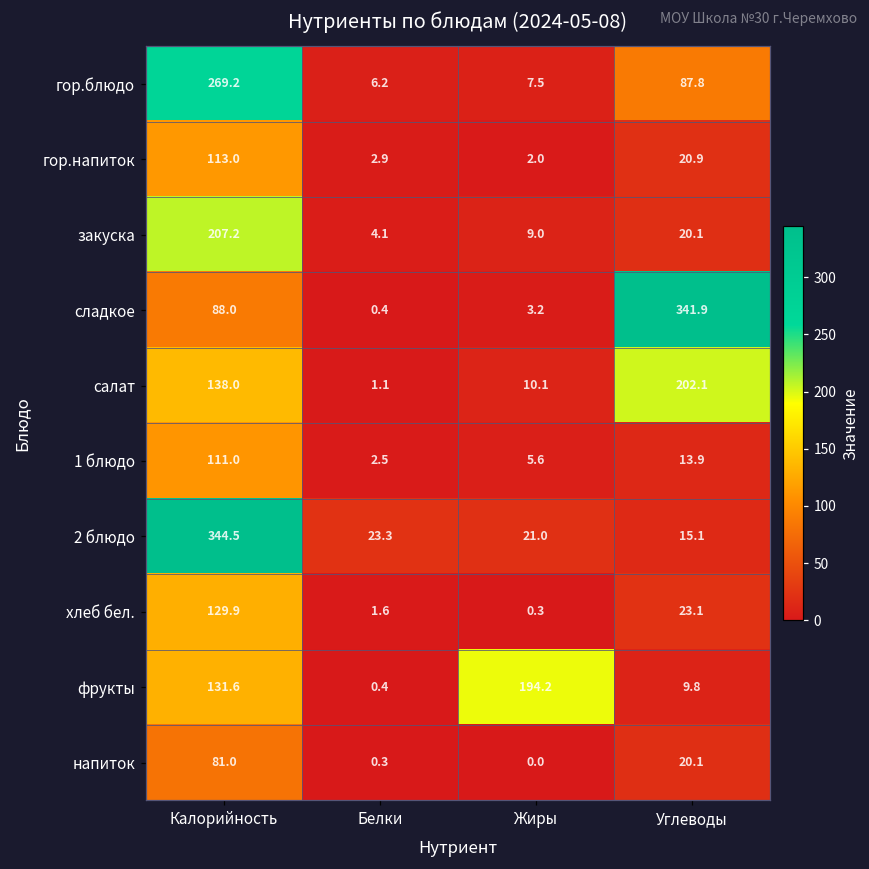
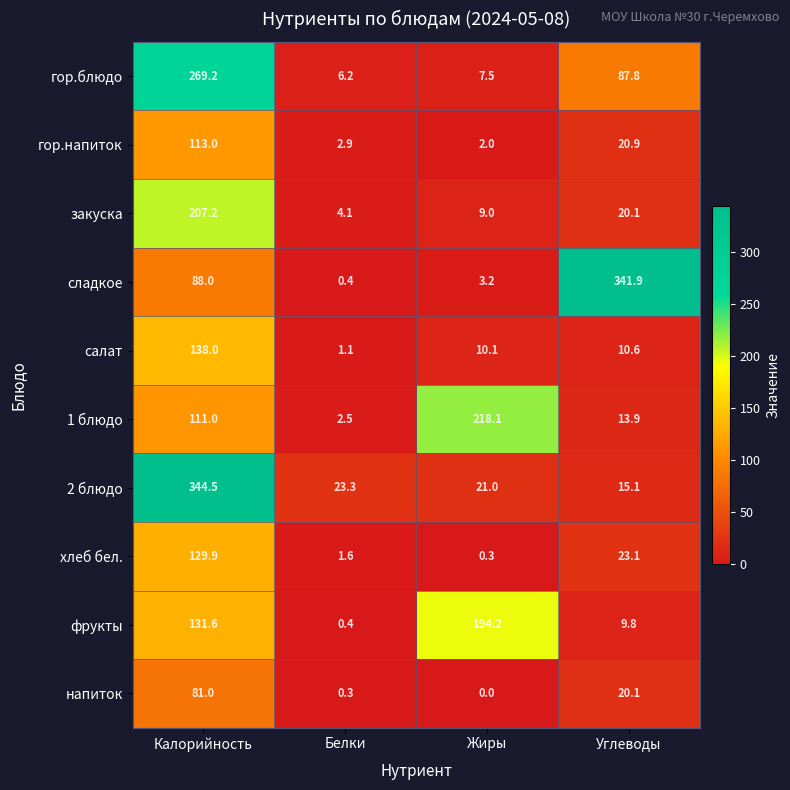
  {
    "гор.блюдо": {
      "Калорийность": 269.2,
      "Белки": 6.2,
      "Жиры": 7.5,
      "Углеводы": 87.8
    },
    "гор.напиток": {
      "Калорийность": 113.0,
      "Белки": 2.9,
      "Жиры": 2.0,
      "Углеводы": 20.9
    },
    "закуска": {
      "Калорийность": 207.2,
      "Белки": 4.1,
      "Жиры": 9.0,
      "Углеводы": 20.1
    },
    "сладкое": {
      "Калорийность": 88.0,
      "Белки": 0.4,
      "Жиры": 3.2,
      "Углеводы": 341.9
    },
    "салат": {
      "Калорийность": 138.0,
      "Белки": 1.1,
      "Жиры": 10.1,
-     "Углеводы": 202.1
+     "Углеводы": 10.6
    },
    "1 блюдо": {
      "Калорийность": 111.0,
      "Белки": 2.5,
-     "Жиры": 5.6,
+     "Жиры": 218.1,
      "Углеводы": 13.9
    },
    "2 блюдо": {
      "Калорийность": 344.5,
      "Белки": 23.3,
      "Жиры": 21.0,
      "Углеводы": 15.1
    },
    "хлеб бел.": {
      "Калорийность": 129.9,
      "Белки": 1.6,
      "Жиры": 0.3,
      "Углеводы": 23.1
    },
    "фрукты": {
      "Калорийность": 131.6,
      "Белки": 0.4,
      "Жиры": 194.2,
      "Углеводы": 9.8
    },
    "напиток": {
      "Калорийность": 81.0,
      "Белки": 0.3,
      "Жиры": 0.0,
      "Углеводы": 20.1
    }
  }
